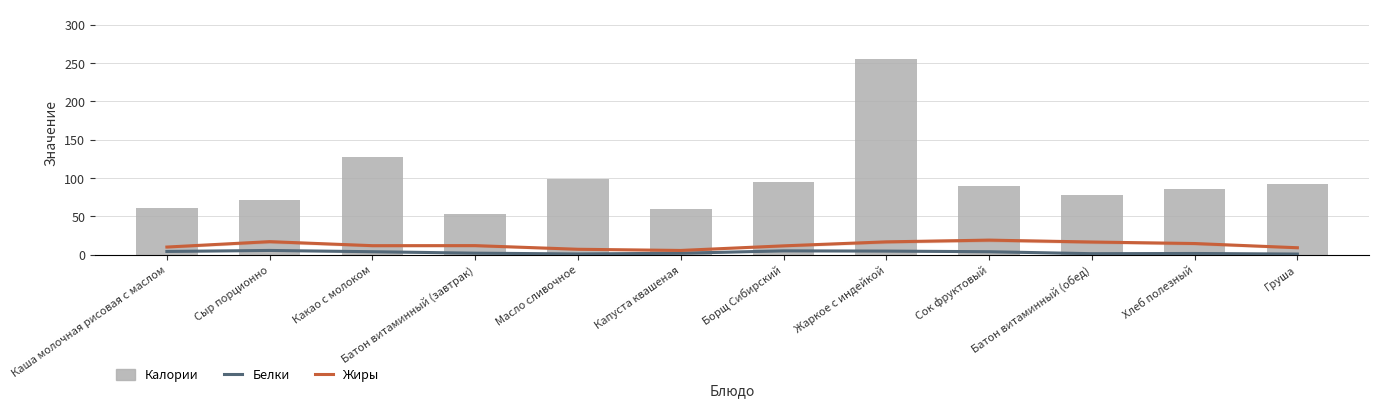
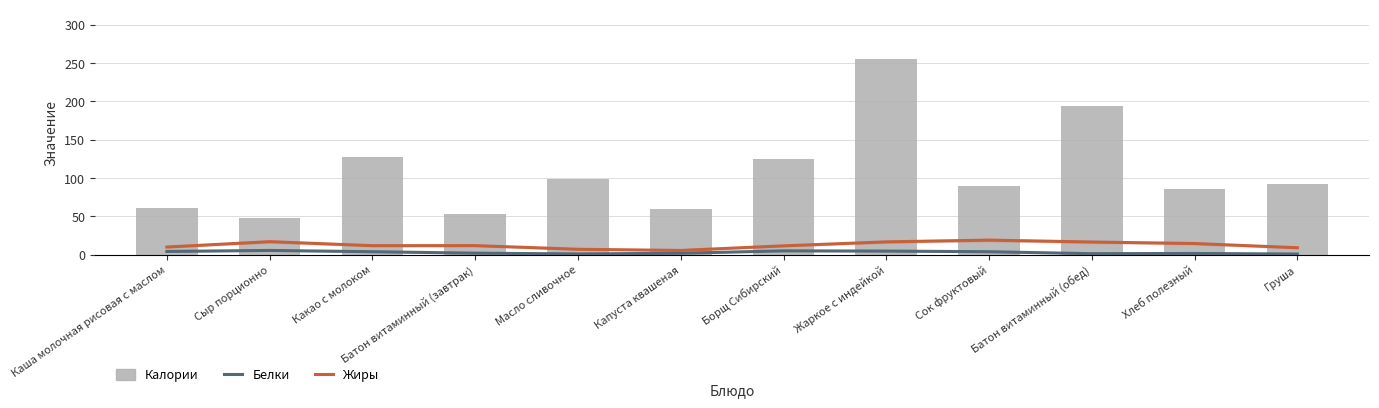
  {
    "Калории": {
      "Каша молочная рисовая с маслом": 60,
-     "Сыр порционно": 70,
+     "Сыр порционно": 50,
      "Какао с молоком": 130,
      "Батон витаминный (завтрак)": 50,
      "Масло сливочное": 100,
      "Капуста квашеная": 60,
-     "Борщ Сибирский": 100,
+     "Борщ Сибирский": 130,
      "Жаркое с индейкой": 260,
      "Сок фруктовый": 90,
-     "Батон витаминный (обед)": 80,
+     "Батон витаминный (обед)": 190,
      "Хлеб полезный": 90,
      "Груша": 90
    }
  }
